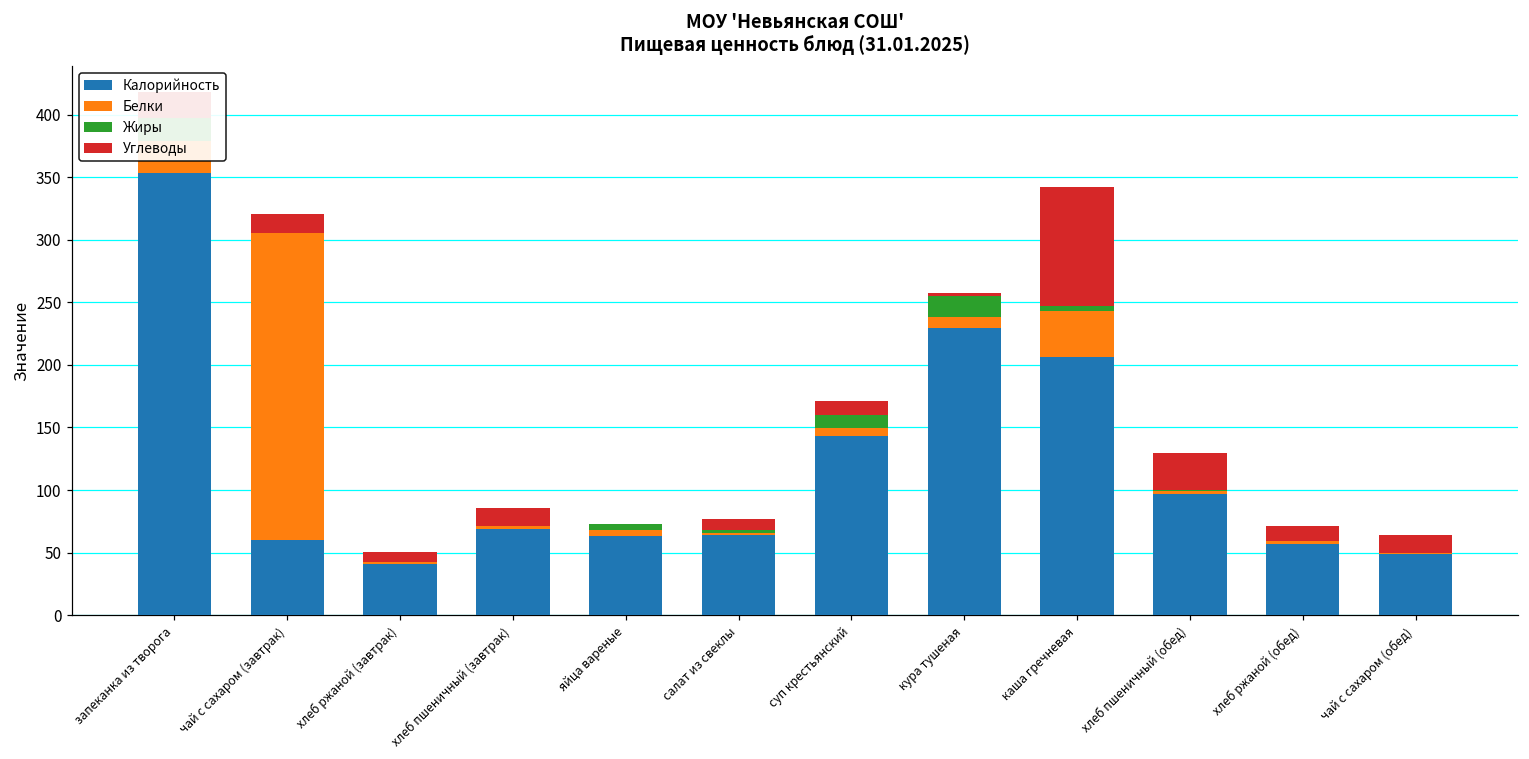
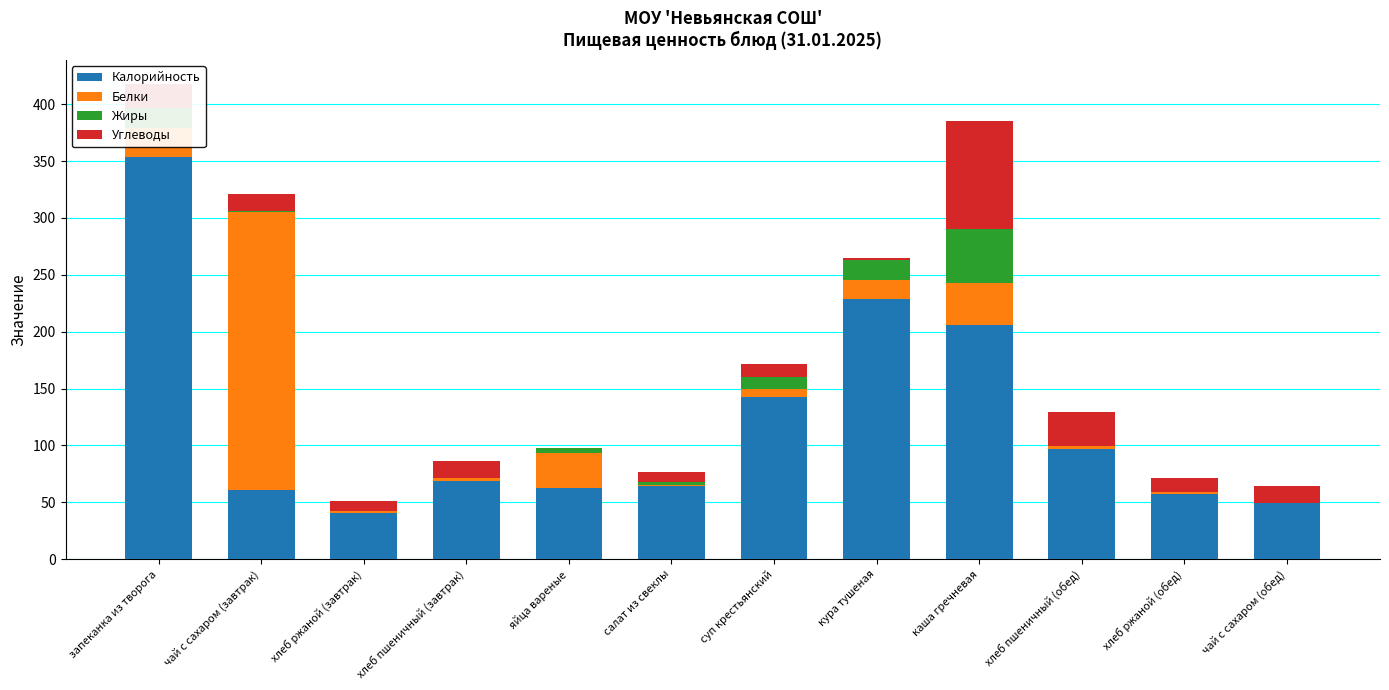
  {
    "Калорийность": {
      "запеканка из творога": 353,
      "чай с сахаром (завтрак)": 60,
      "хлеб ржаной (завтрак)": 41,
      "хлеб пшеничный (завтрак)": 69,
      "яйца вареные": 63,
      "салат из свеклы": 64,
      "суп крестьянский": 143,
      "кура тушеная": 229,
      "каша гречневая": 206,
      "хлеб пшеничный (обед)": 97,
      "хлеб ржаной (обед)": 57,
      "чай с сахаром (обед)": 49
    },
    "Белки": {
      "чай с сахаром (завтрак)": 245,
      "хлеб пшеничный (завтрак)": 2,
-     "яйца вареные": 5,
+     "яйца вареные": 30,
      "суп крестьянский": 7,
-     "кура тушеная": 9,
+     "кура тушеная": 16,
      "каша гречневая": 37,
      "хлеб пшеничный (обед)": 3
    },
    "Жиры": {
      "яйца вареные": 5,
      "салат из свеклы": 3,
      "суп крестьянский": 10,
      "кура тушеная": 17,
-     "каша гречневая": 5,
+     "каша гречневая": 47,
      "чай с сахаром (обед)": 0
    },
    "Углеводы": {
      "чай с сахаром (завтрак)": 15,
      "хлеб ржаной (завтрак)": 9,
      "хлеб пшеничный (завтрак)": 15,
      "салат из свеклы": 8,
      "суп крестьянский": 11,
      "каша гречневая": 95,
      "хлеб пшеничный (обед)": 29,
      "хлеб ржаной (обед)": 12,
      "чай с сахаром (обед)": 15
    }
  }
